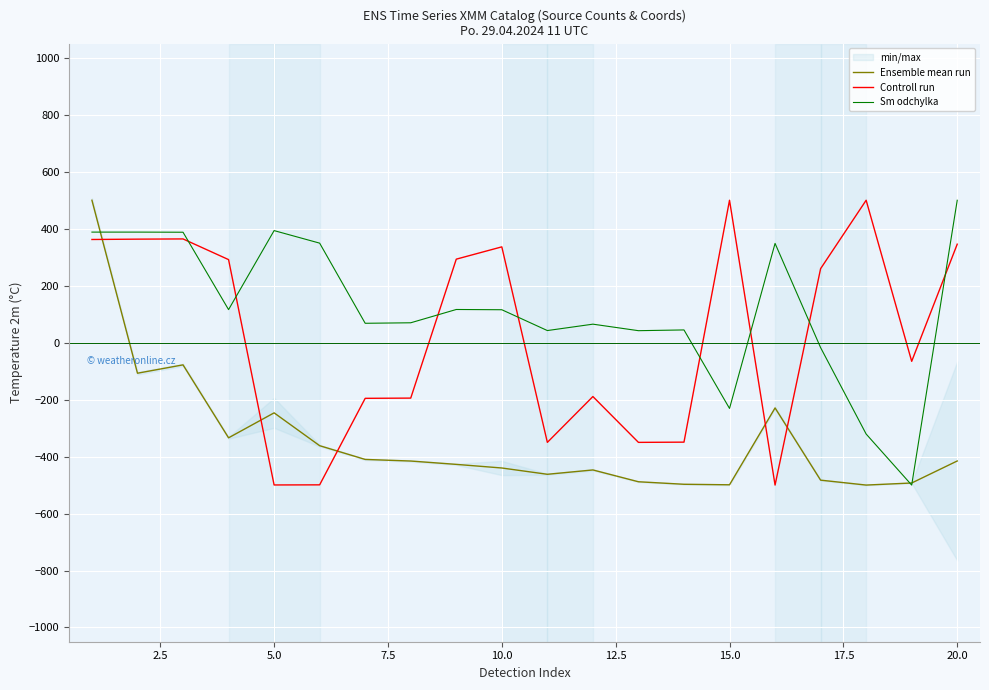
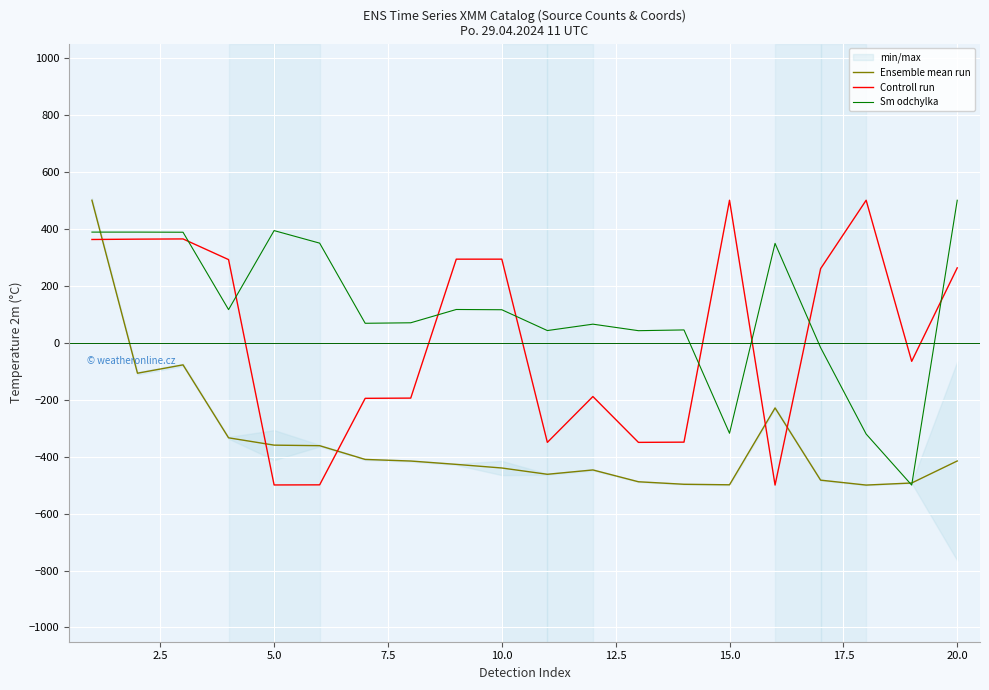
  {
    "Ensemble mean run": {
-     "5.0": -250,
+     "5.0": -360,
      "10.0": -440,
      "20.0": -420
    },
    "Controll run": {
      "5.0": -500,
-     "10.0": 340,
+     "10.0": 290,
      "15.0": 500,
-     "20.0": 350
+     "20.0": 260
    },
    "Sm odchylka": {
      "5.0": 390,
      "10.0": 120,
-     "15.0": -230,
+     "15.0": -320,
      "20.0": 500
    }
  }
